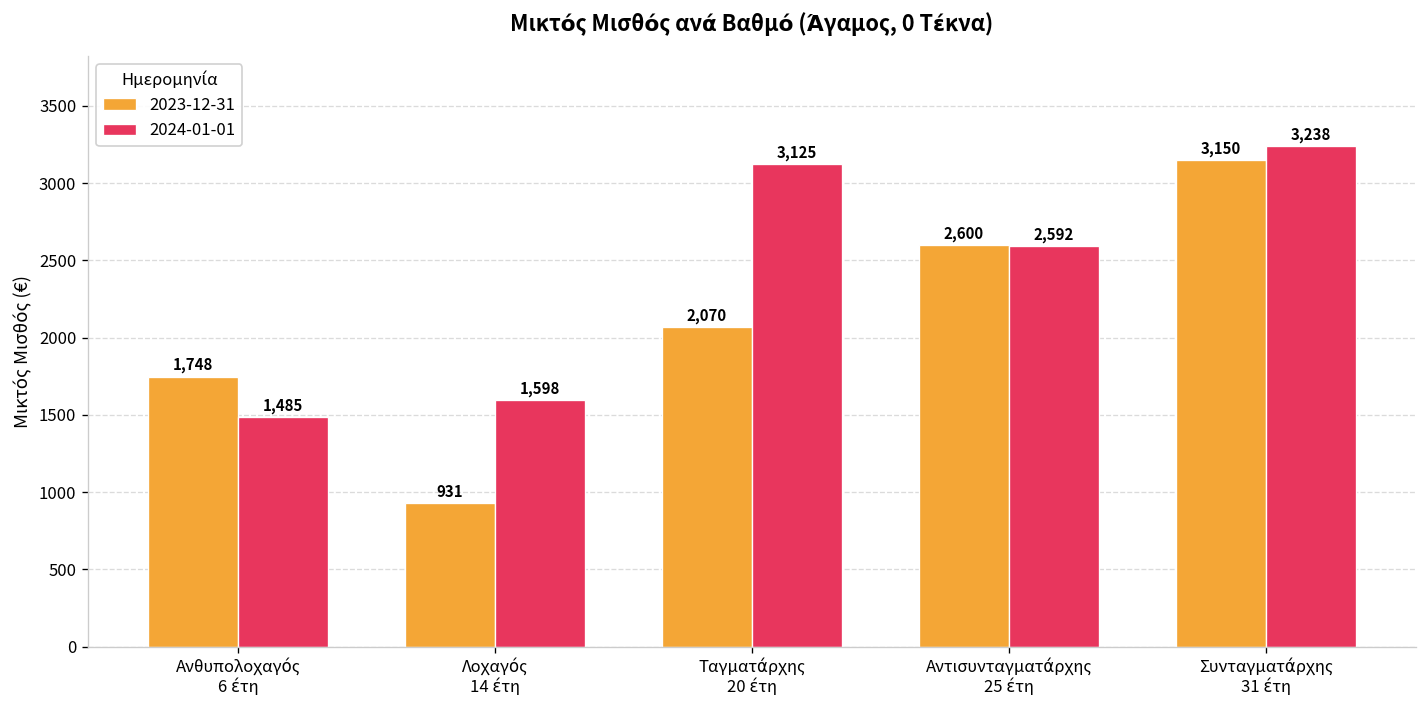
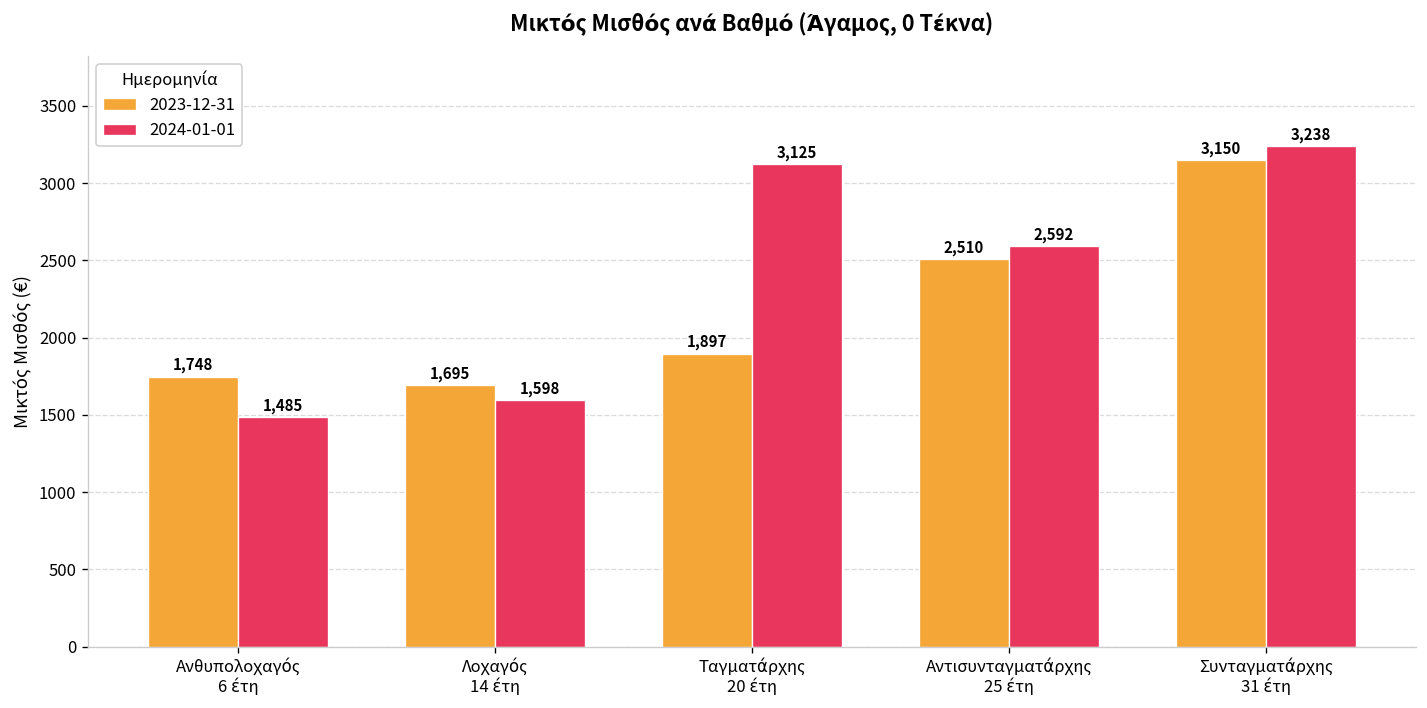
  {
    "2023-12-31": {
      "Ανθυπολοχαγός 6 έτη": "1,748",
-     "Λοχαγός 14 έτη": "931",
-     "Ταγματάρχης 20 έτη": "2,070",
-     "Αντισυνταγματάρχης 25 έτη": "2,600",
+     "Λοχαγός 14 έτη": "1,695",
+     "Ταγματάρχης 20 έτη": "1,897",
+     "Αντισυνταγματάρχης 25 έτη": "2,510",
      "Συνταγματάρχης 31 έτη": "3,150"
    },
    "2024-01-01": {
      "Ανθυπολοχαγός 6 έτη": "1,485",
      "Λοχαγός 14 έτη": "1,598",
      "Ταγματάρχης 20 έτη": "3,125",
      "Αντισυνταγματάρχης 25 έτη": "2,592",
      "Συνταγματάρχης 31 έτη": "3,238"
    }
  }
